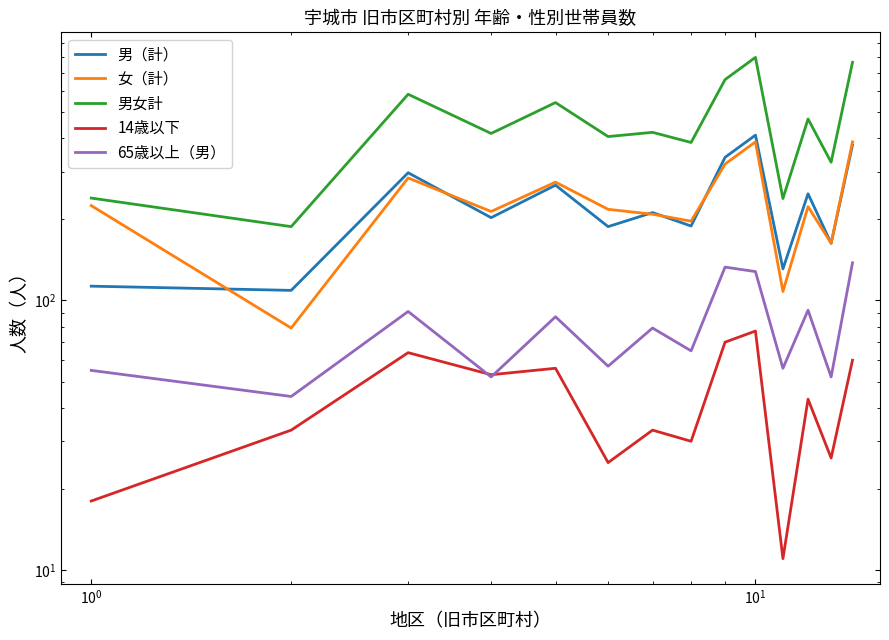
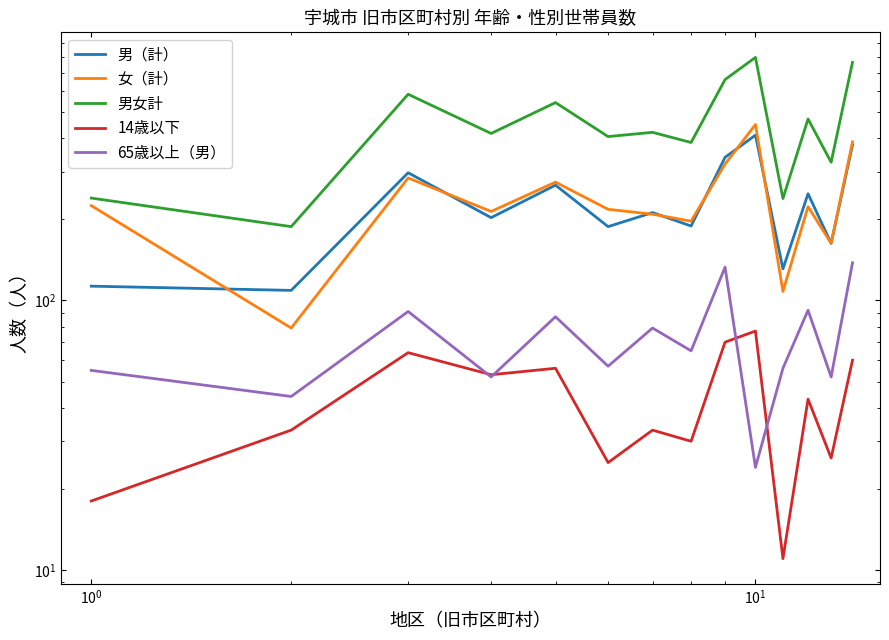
  {
    "男（計）": {
      "10^0": 113,
      "10^1": 410
    },
    "女（計）": {
      "10^0": 230,
-     "10^1": 390
+     "10^1": 450
    },
    "男女計": {
      "10^0": 240,
      "10^1": 800
    },
    "14歳以下": {
      "10^0": 18,
      "10^1": 77
    },
    "65歳以上（男）": {
      "10^0": 55,
-     "10^1": 130
+     "10^1": 24
    }
  }
